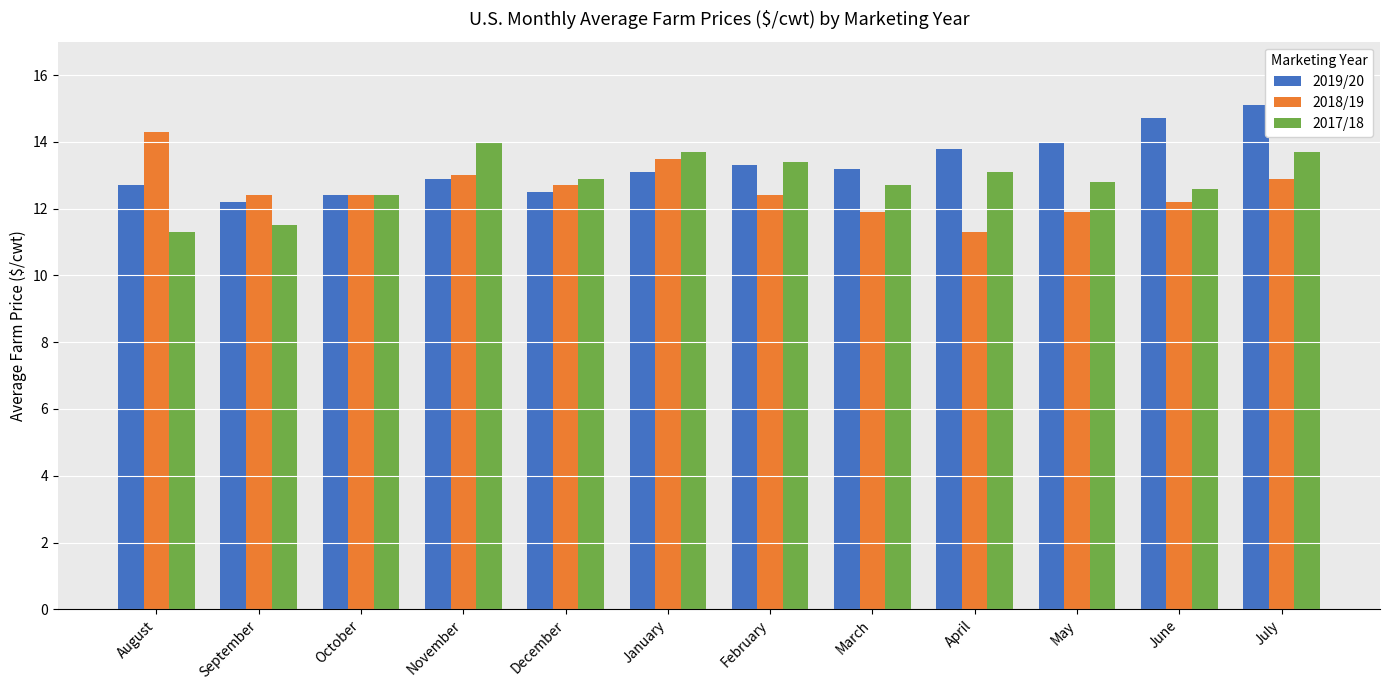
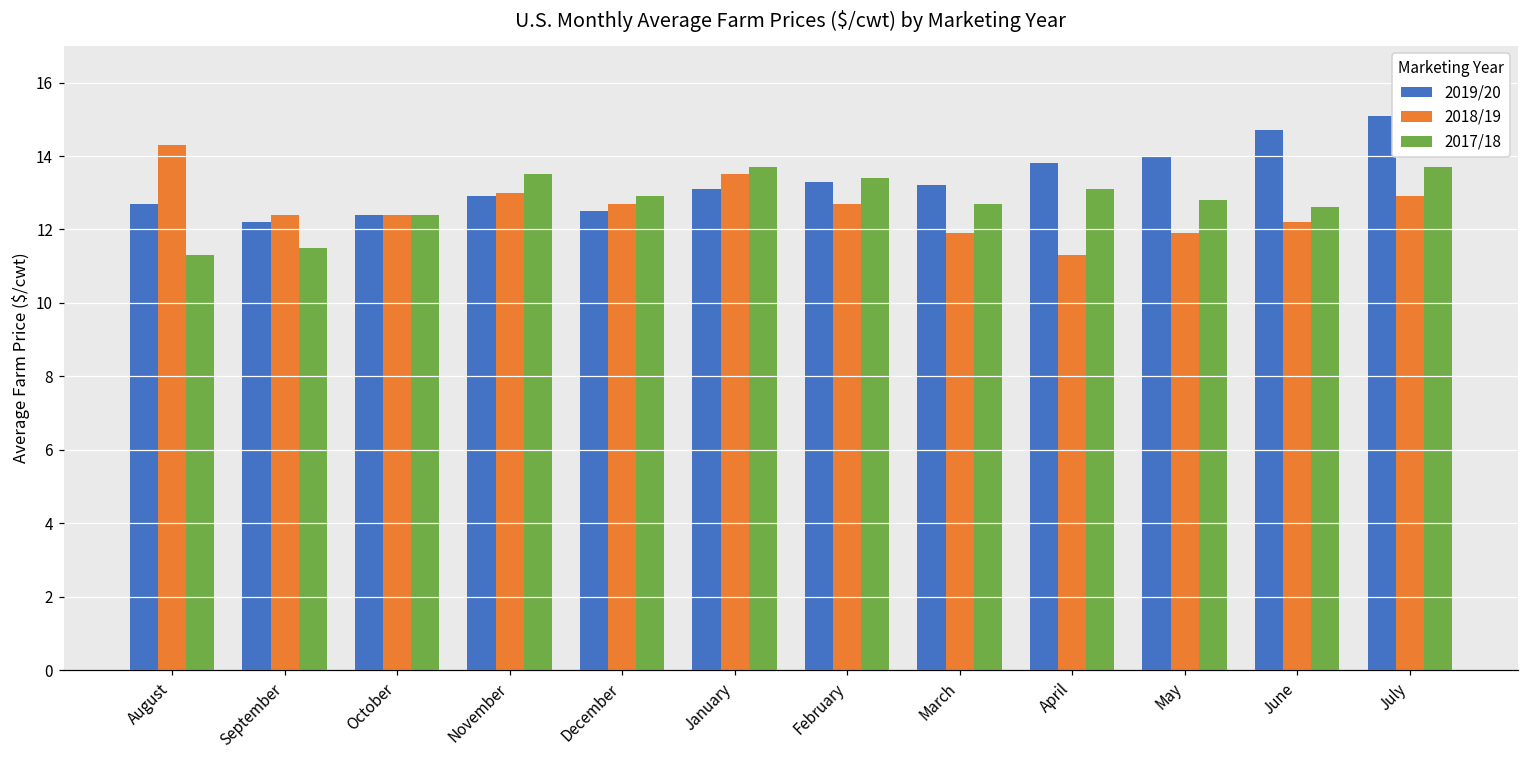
  {
    "2019/20": {
      "August": 12.7,
      "September": 12.2,
      "October": 12.4,
      "November": 12.9,
      "December": 12.5,
      "January": 13.1,
      "February": 13.3,
      "March": 13.2,
      "April": 13.8,
      "May": 14.0,
      "June": 14.7,
      "July": 15.1
    },
    "2018/19": {
      "August": 14.3,
      "September": 12.4,
      "October": 12.4,
      "November": 13.0,
      "December": 12.7,
      "January": 13.5,
-     "February": 12.4,
+     "February": 12.7,
      "March": 11.9,
      "April": 11.3,
      "May": 11.9,
      "June": 12.2,
      "July": 12.9
    },
    "2017/18": {
      "August": 11.3,
      "September": 11.5,
      "October": 12.4,
-     "November": 14.0,
+     "November": 13.5,
      "December": 12.9,
      "January": 13.7,
      "February": 13.4,
      "March": 12.7,
      "April": 13.1,
      "May": 12.8,
      "June": 12.6,
      "July": 13.7
    }
  }
